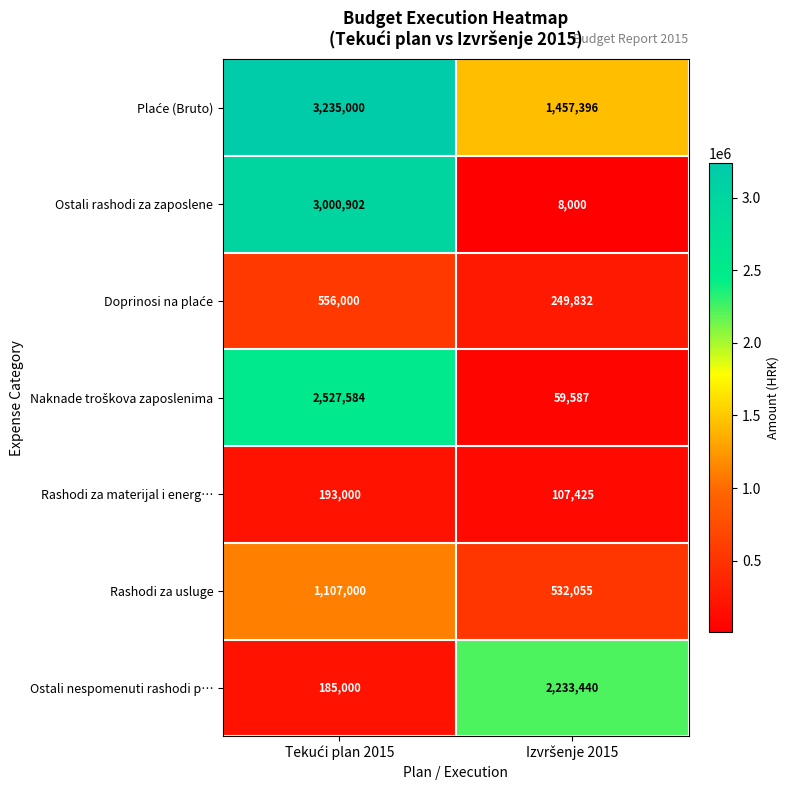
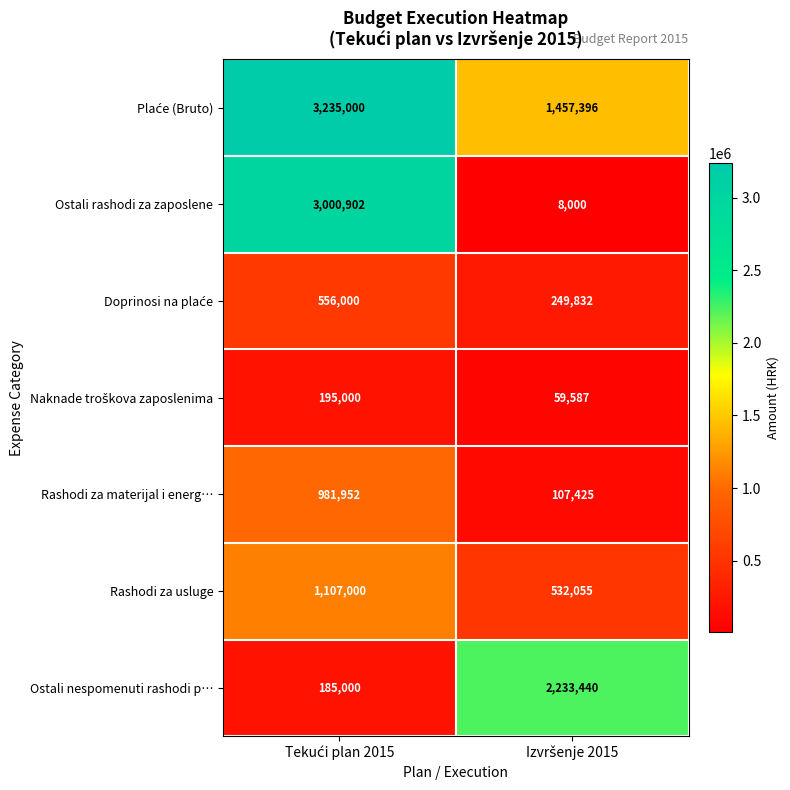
  {
    "Plaće (Bruto)": {
      "Tekući plan 2015": "3,235,000",
      "Izvršenje 2015": "1,457,396"
    },
    "Ostali rashodi za zaposlene": {
      "Tekući plan 2015": "3,000,902",
      "Izvršenje 2015": "8,000"
    },
    "Doprinosi na plaće": {
      "Tekući plan 2015": "556,000",
      "Izvršenje 2015": "249,832"
    },
    "Naknade troškova zaposlenima": {
-     "Tekući plan 2015": "2,527,584",
+     "Tekući plan 2015": "195,000",
      "Izvršenje 2015": "59,587"
    },
    "Rashodi za materijal i energ…": {
-     "Tekući plan 2015": "193,000",
+     "Tekući plan 2015": "981,952",
      "Izvršenje 2015": "107,425"
    },
    "Rashodi za usluge": {
      "Tekući plan 2015": "1,107,000",
      "Izvršenje 2015": "532,055"
    },
    "Ostali nespomenuti rashodi p…": {
      "Tekući plan 2015": "185,000",
      "Izvršenje 2015": "2,233,440"
    }
  }
